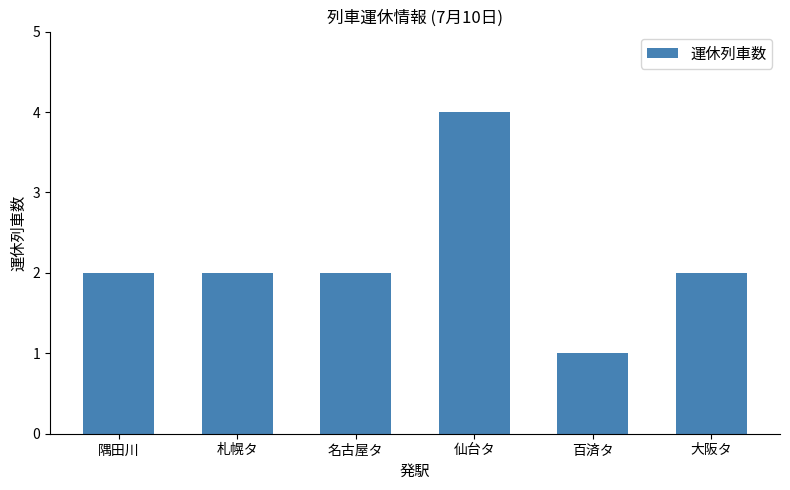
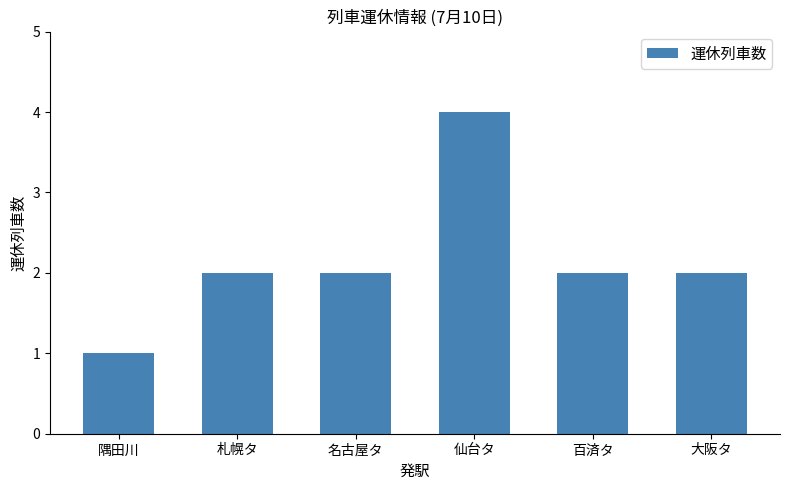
  {
-   "隅田川": 2,
+   "隅田川": 1,
    "札幌タ": 2,
    "名古屋タ": 2,
    "仙台タ": 4,
-   "百済タ": 1,
+   "百済タ": 2,
    "大阪タ": 2
  }
